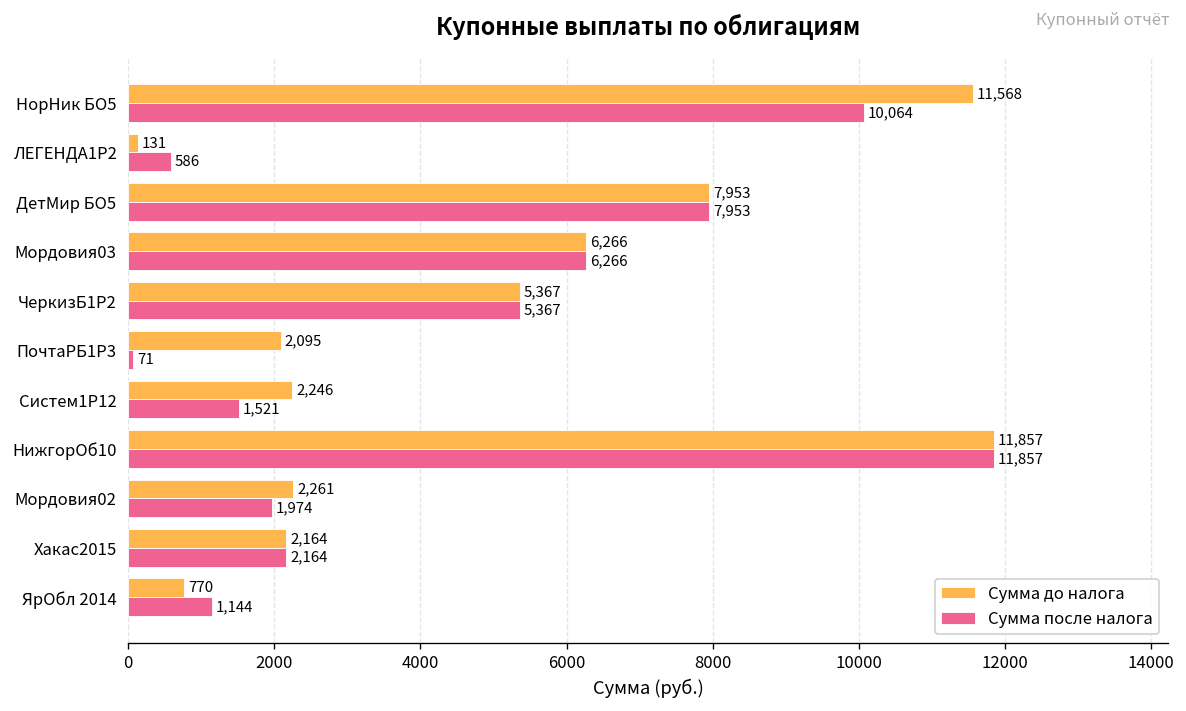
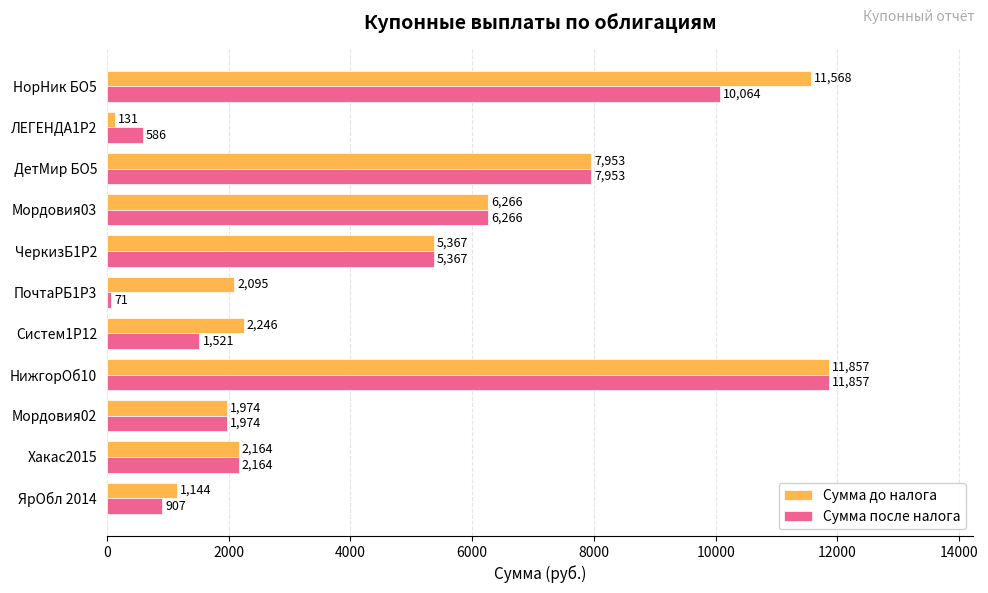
  {
    "Сумма до налога": {
      "НорНик БО5": "11,568",
      "ЛЕГЕНДА1P2": "131",
      "ДетМир БО5": "7,953",
      "Мордовия03": "6,266",
      "ЧеркизБ1P2": "5,367",
      "ПочтаРБ1P3": "2,095",
      "Систем1P12": "2,246",
      "НижгорОб10": "11,857",
-     "Мордовия02": "2,261",
+     "Мордовия02": "1,974",
      "Хакас2015": "2,164",
-     "ЯрОбл 2014": "770"
+     "ЯрОбл 2014": "1,144"
    },
    "Сумма после налога": {
      "НорНик БО5": "10,064",
      "ЛЕГЕНДА1P2": "586",
      "ДетМир БО5": "7,953",
      "Мордовия03": "6,266",
      "ЧеркизБ1P2": "5,367",
      "ПочтаРБ1P3": "71",
      "Систем1P12": "1,521",
      "НижгорОб10": "11,857",
      "Мордовия02": "1,974",
      "Хакас2015": "2,164",
-     "ЯрОбл 2014": "1,144"
+     "ЯрОбл 2014": "907"
    }
  }
